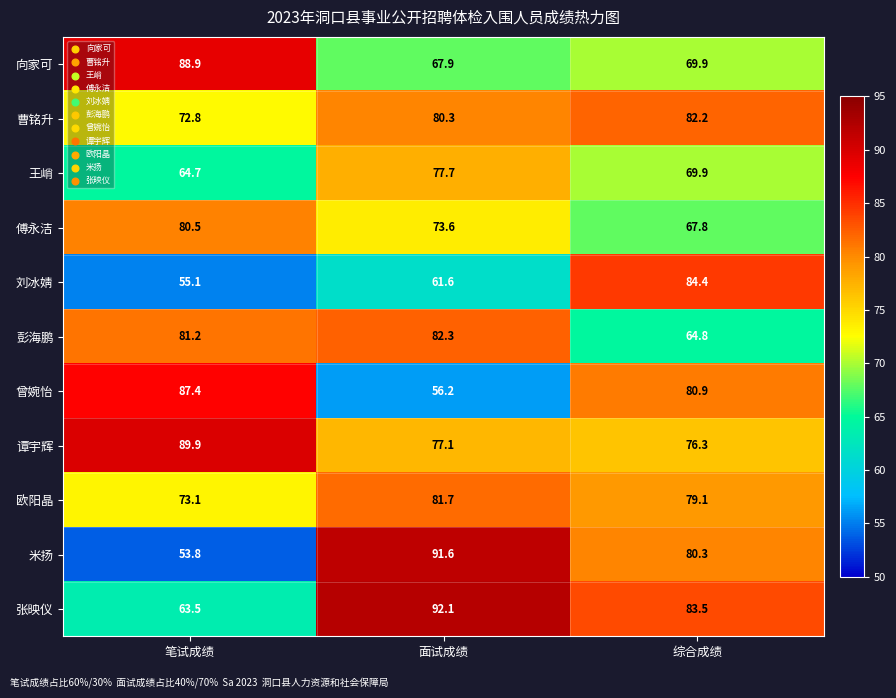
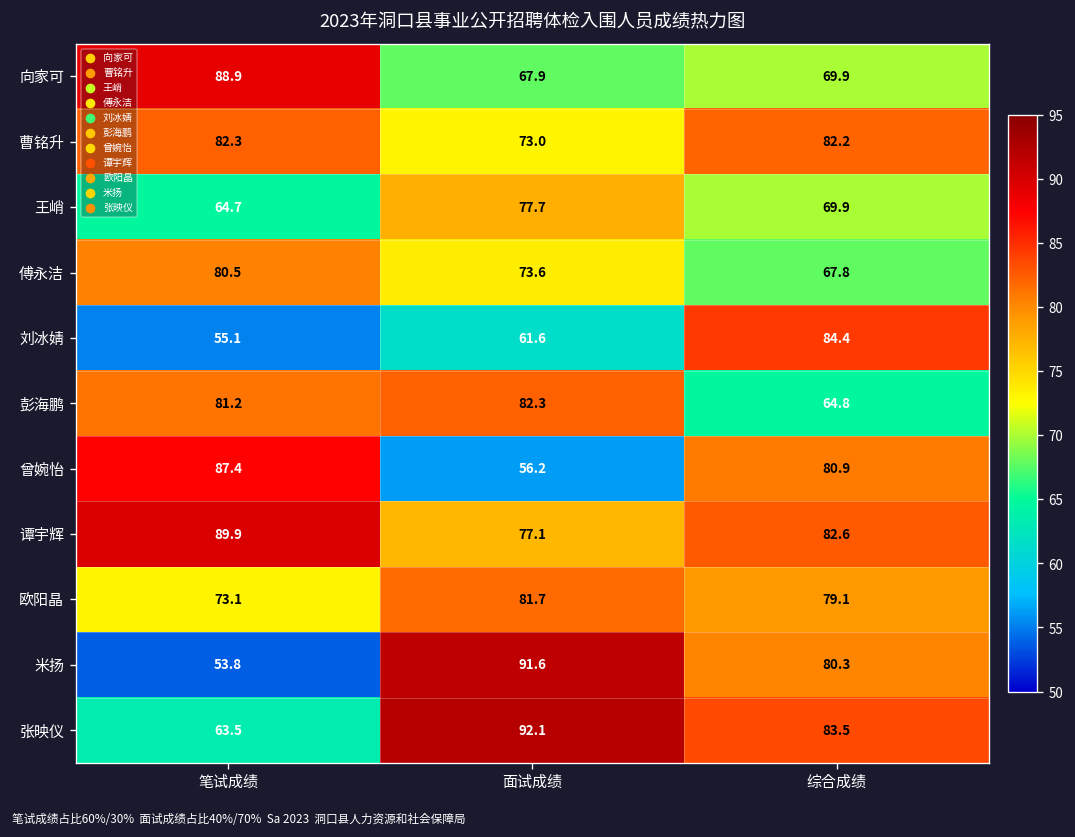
  {
    "向家可": {
      "笔试成绩": 88.9,
      "面试成绩": 67.9,
      "综合成绩": 69.9
    },
    "曹铭升": {
-     "笔试成绩": 72.8,
-     "面试成绩": 80.3,
+     "笔试成绩": 82.3,
+     "面试成绩": 73.0,
      "综合成绩": 82.2
    },
    "王峭": {
      "笔试成绩": 64.7,
      "面试成绩": 77.7,
      "综合成绩": 69.9
    },
    "傅永洁": {
      "笔试成绩": 80.5,
      "面试成绩": 73.6,
      "综合成绩": 67.8
    },
    "刘冰婧": {
      "笔试成绩": 55.1,
      "面试成绩": 61.6,
      "综合成绩": 84.4
    },
    "彭海鹏": {
      "笔试成绩": 81.2,
      "面试成绩": 82.3,
      "综合成绩": 64.8
    },
    "曾婉怡": {
      "笔试成绩": 87.4,
      "面试成绩": 56.2,
      "综合成绩": 80.9
    },
    "谭宇辉": {
      "笔试成绩": 89.9,
      "面试成绩": 77.1,
-     "综合成绩": 76.3
+     "综合成绩": 82.6
    },
    "欧阳晶": {
      "笔试成绩": 73.1,
      "面试成绩": 81.7,
      "综合成绩": 79.1
    },
    "米扬": {
      "笔试成绩": 53.8,
      "面试成绩": 91.6,
      "综合成绩": 80.3
    },
    "张映仪": {
      "笔试成绩": 63.5,
      "面试成绩": 92.1,
      "综合成绩": 83.5
    }
  }
